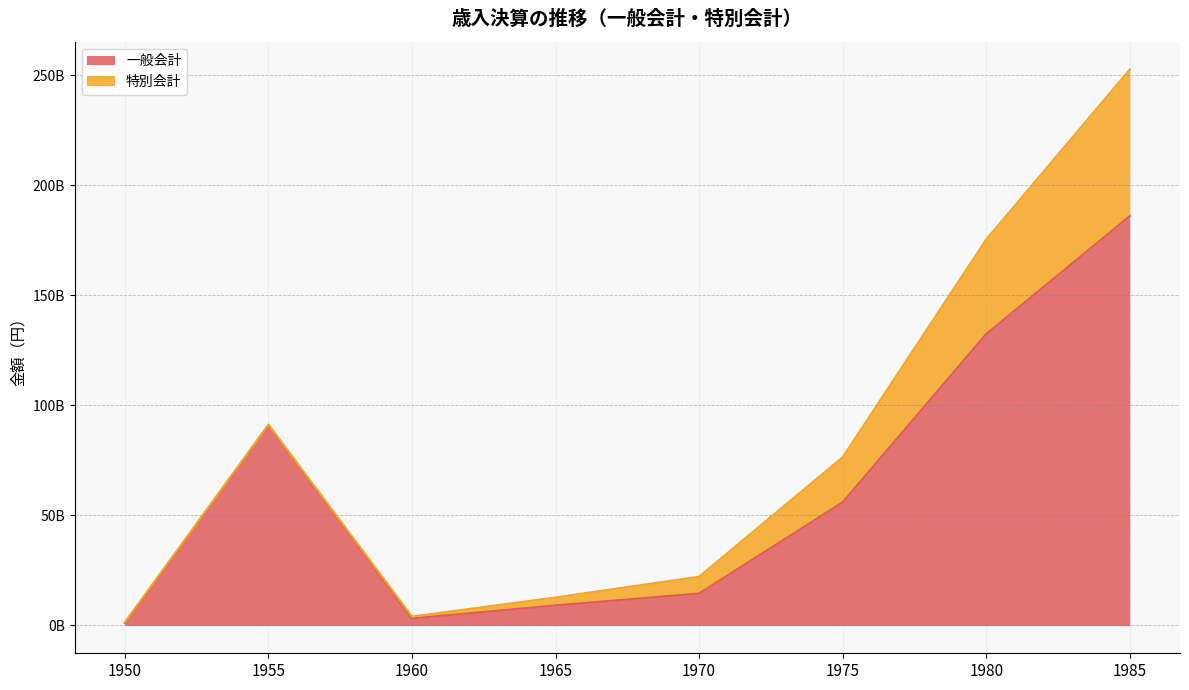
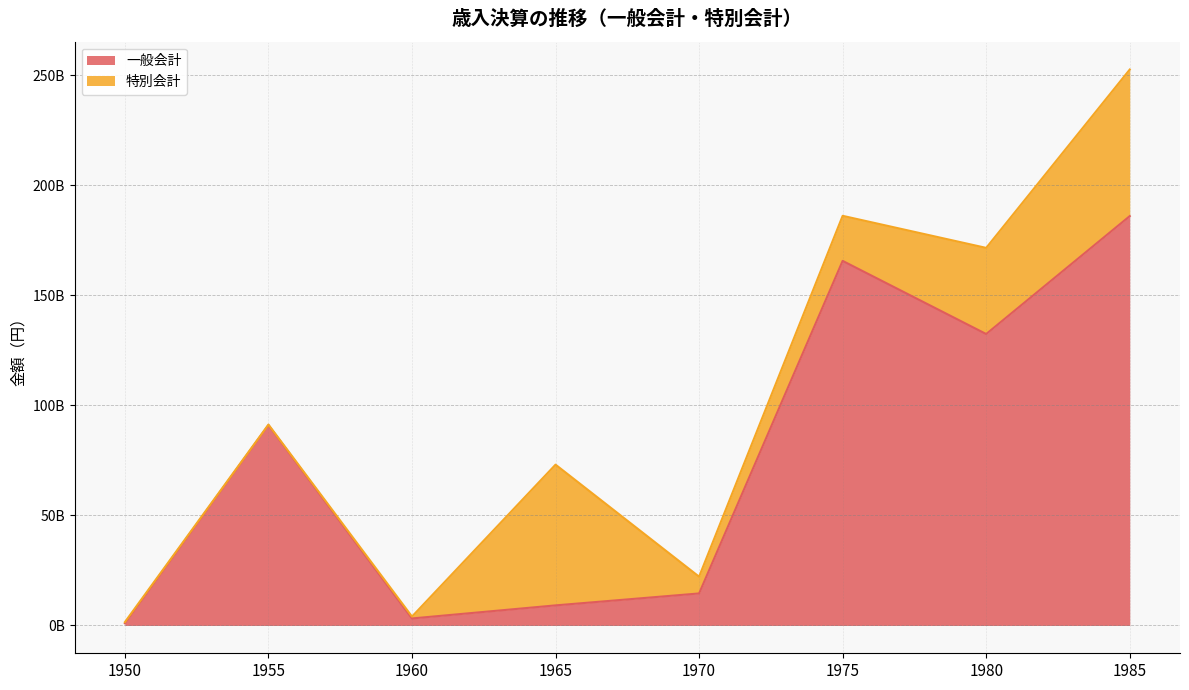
  {
    "一般会計": {
      "1965": 9000000000,
      "1970": 15000000000,
-     "1975": 56000000000,
+     "1975": 166000000000,
      "1980": 132000000000,
      "1985": 186000000000
    },
    "特別会計": {
-     "1965": 4000000000,
+     "1965": 64000000000,
      "1970": 8000000000,
      "1975": 20000000000,
-     "1980": 43000000000,
+     "1980": 39000000000,
      "1985": 67000000000
    }
  }
